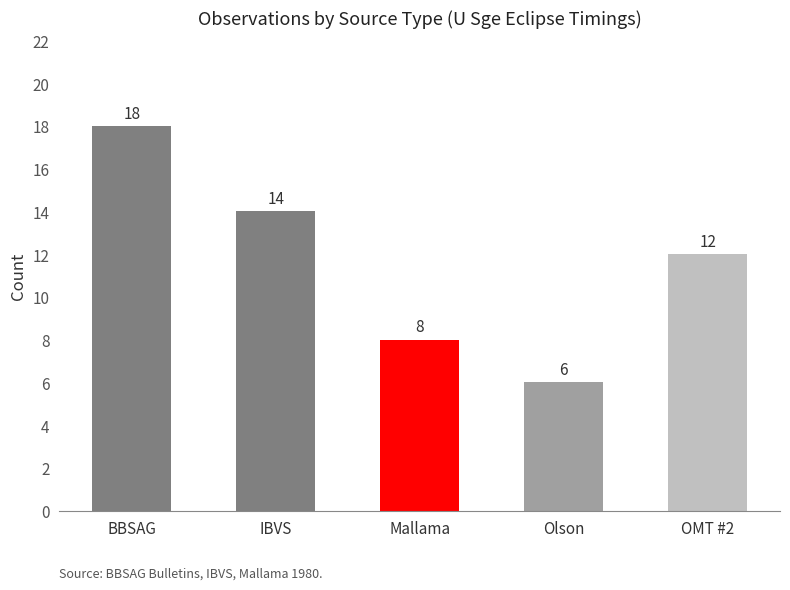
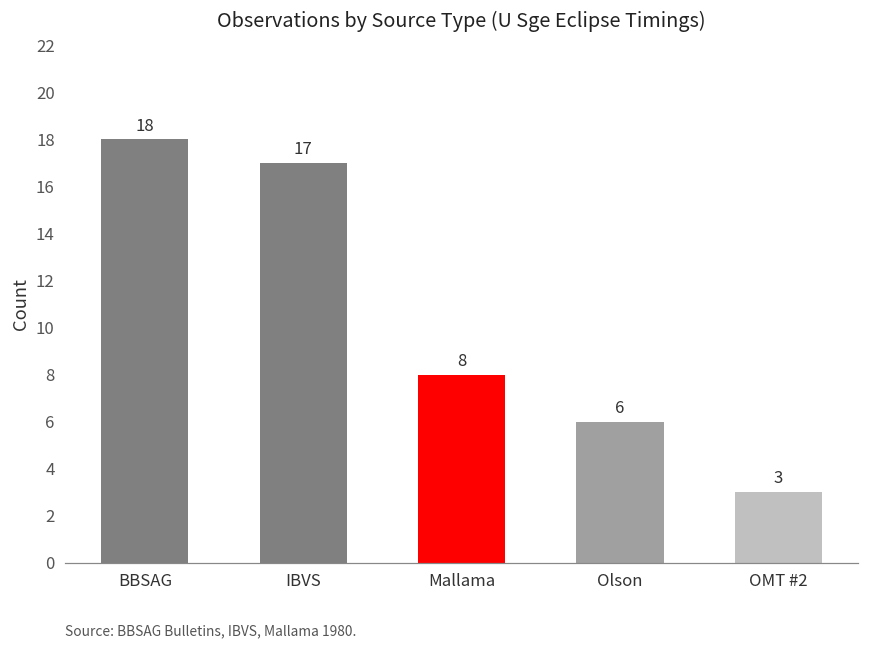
  {
    "BBSAG": 18,
-   "IBVS": 14,
+   "IBVS": 17,
    "Mallama": 8,
    "Olson": 6,
-   "OMT #2": 12
+   "OMT #2": 3
  }
